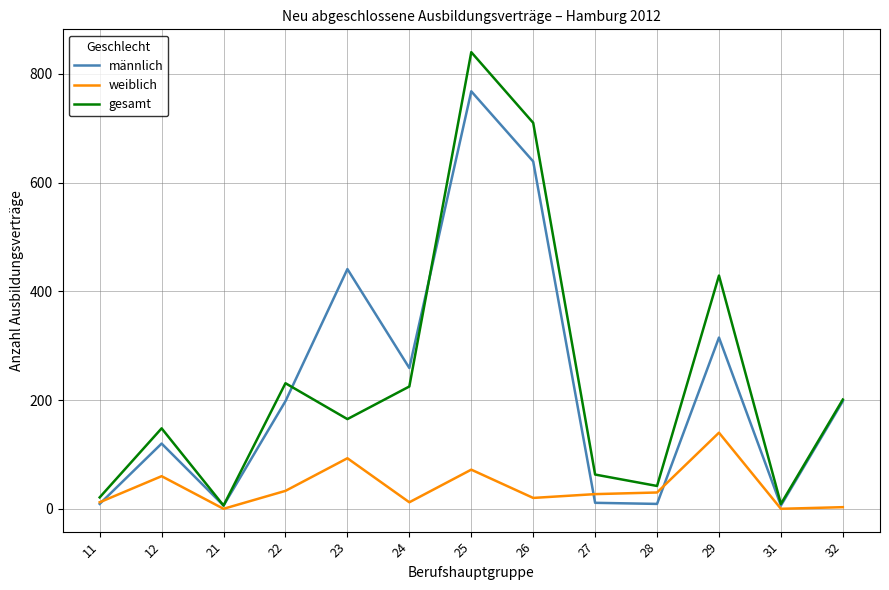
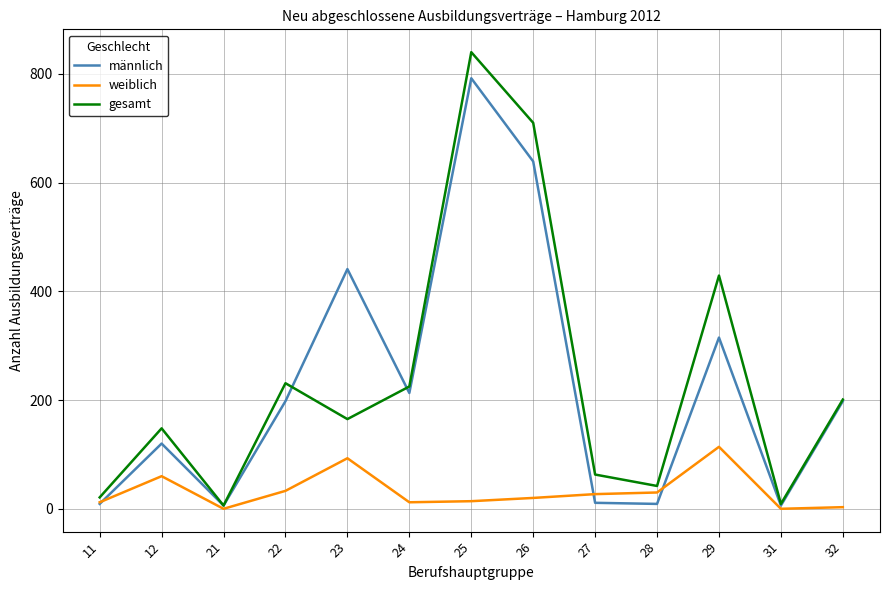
  {
    "männlich": {
      "12": 120,
      "22": 200,
      "23": 440,
-     "24": 260,
-     "25": 770,
+     "24": 210,
+     "25": 790,
      "26": 640,
      "27": 10,
      "28": 10,
      "29": 320
    },
    "weiblich": {
      "12": 60,
      "21": 0,
      "22": 30,
      "23": 90,
      "24": 10,
-     "25": 70,
+     "25": 10,
      "26": 20,
      "27": 30,
      "28": 30,
-     "29": 140,
+     "29": 110,
      "31": 0,
      "32": 0
    },
    "gesamt": {
      "11": 20,
      "12": 150,
      "22": 230,
      "23": 170,
      "24": 230,
      "25": 840,
      "26": 710,
      "27": 60,
      "28": 40,
      "29": 430
    }
  }
